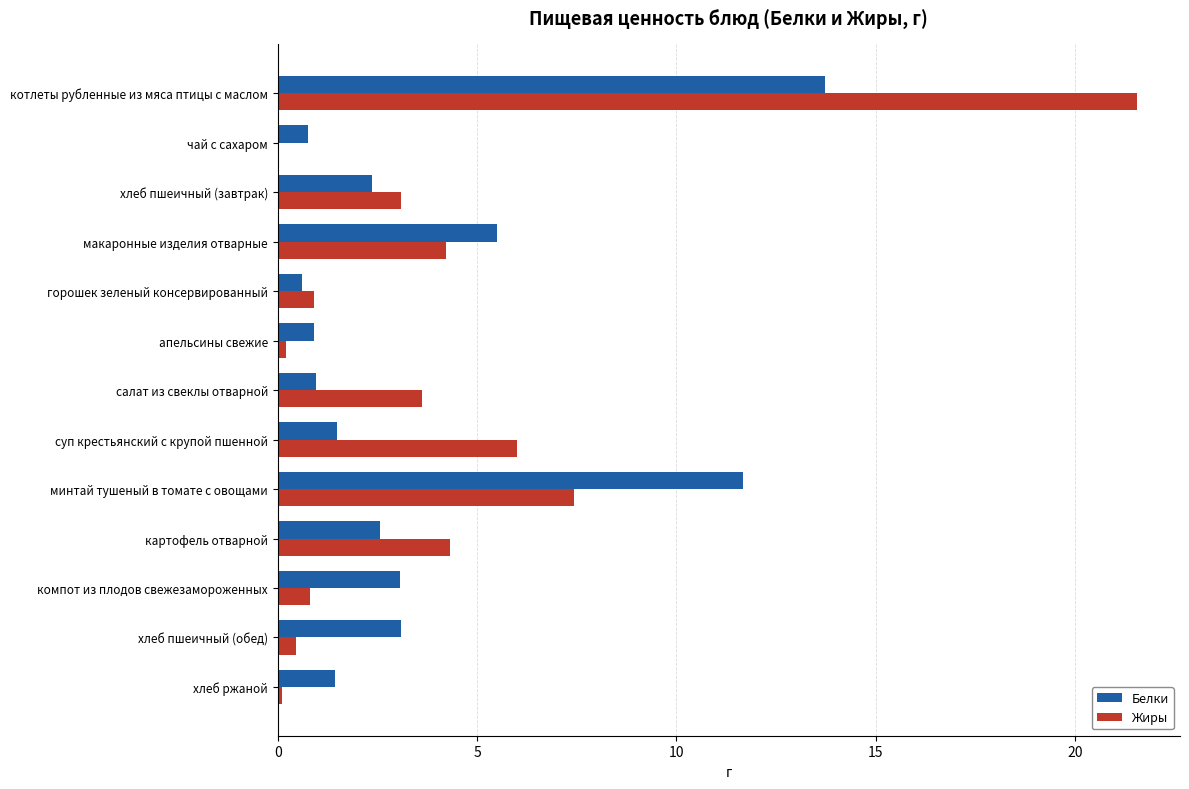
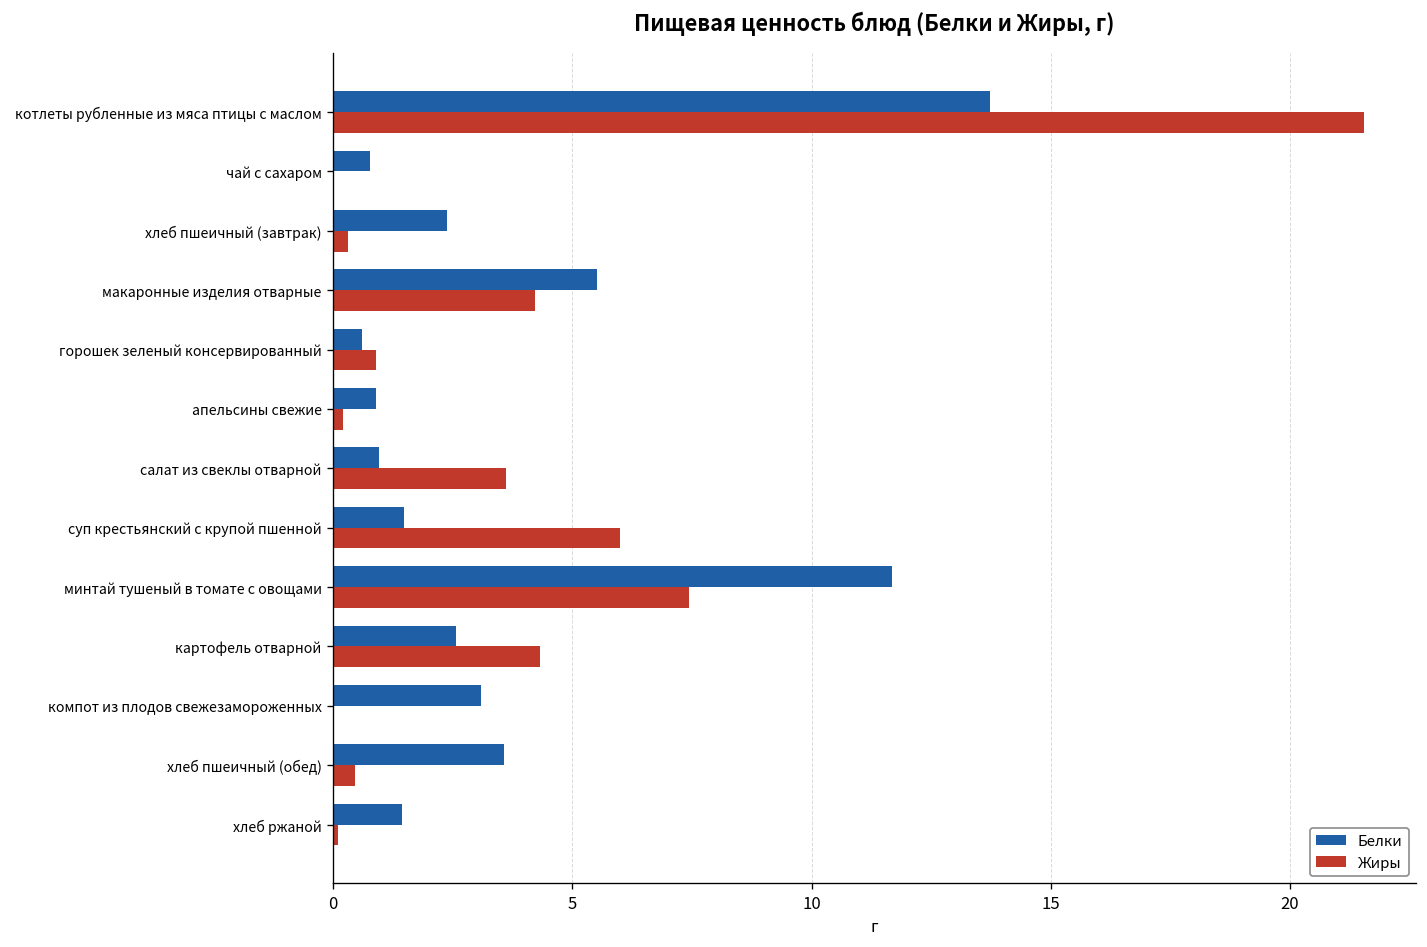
  {
    "Белки": {
      "котлеты рубленные из мяса птицы с маслом": 13.7,
      "чай с сахаром": 0.8,
      "хлеб пшеичный (завтрак)": 2.4,
      "макаронные изделия отварные": 5.5,
      "горошек зеленый консервированный": 0.6,
      "апельсины свежие": 0.9,
      "салат из свеклы отварной": 1.0,
      "суп крестьянский с крупой пшенной": 1.5,
      "минтай тушеный в томате с овощами": 11.7,
      "картофель отварной": 2.6,
      "компот из плодов свежезамороженных": 3.1,
-     "хлеб пшеичный (обед)": 3.1,
+     "хлеб пшеичный (обед)": 3.6,
      "хлеб ржаной": 1.4
    },
    "Жиры": {
      "котлеты рубленные из мяса птицы с маслом": 21.6,
-     "хлеб пшеичный (завтрак)": 3.1,
+     "хлеб пшеичный (завтрак)": 0.3,
      "макаронные изделия отварные": 4.2,
      "горошек зеленый консервированный": 0.9,
      "апельсины свежие": 0.2,
      "салат из свеклы отварной": 3.6,
      "суп крестьянский с крупой пшенной": 6.0,
      "минтай тушеный в томате с овощами": 7.4,
      "картофель отварной": 4.3,
-     "компот из плодов свежезамороженных": 0.8,
+     "компот из плодов свежезамороженных": 0.0,
      "хлеб пшеичный (обед)": 0.5,
      "хлеб ржаной": 0.1
    }
  }
